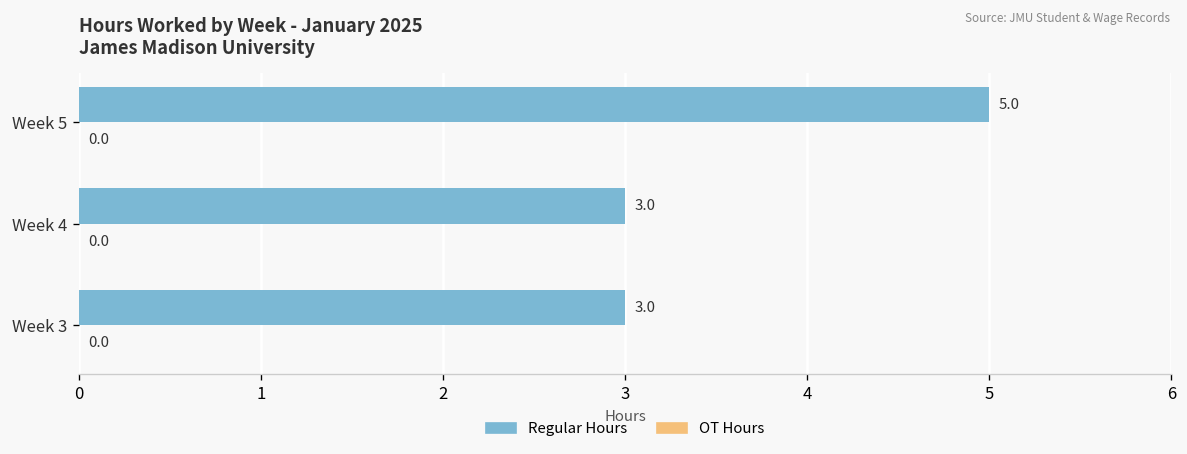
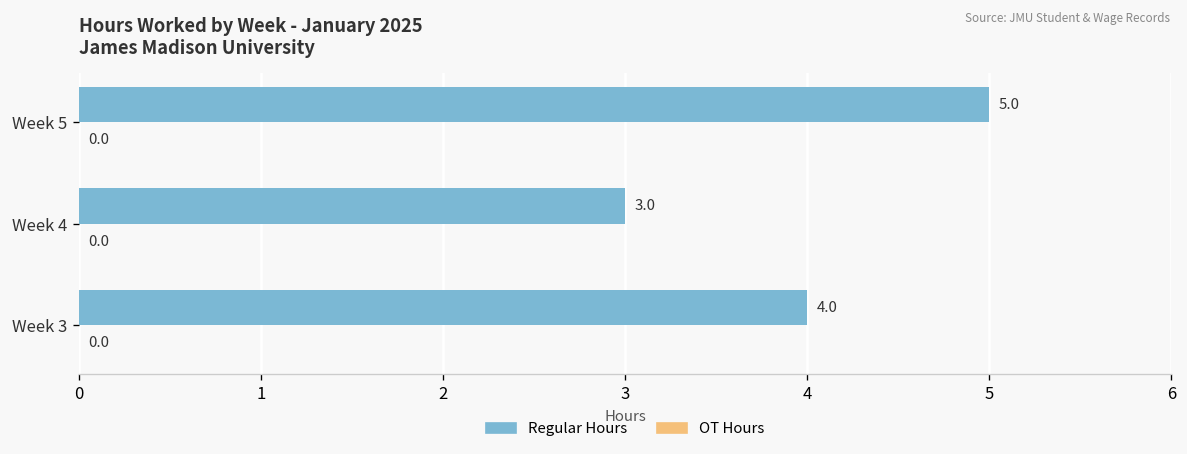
  {
    "Regular Hours": {
      "Week 5": 5.0,
      "Week 4": 3.0,
-     "Week 3": 3.0
+     "Week 3": 4.0
    },
    "OT Hours": {
      "Week 5": 0.0,
      "Week 4": 0.0,
      "Week 3": 0.0
    }
  }
